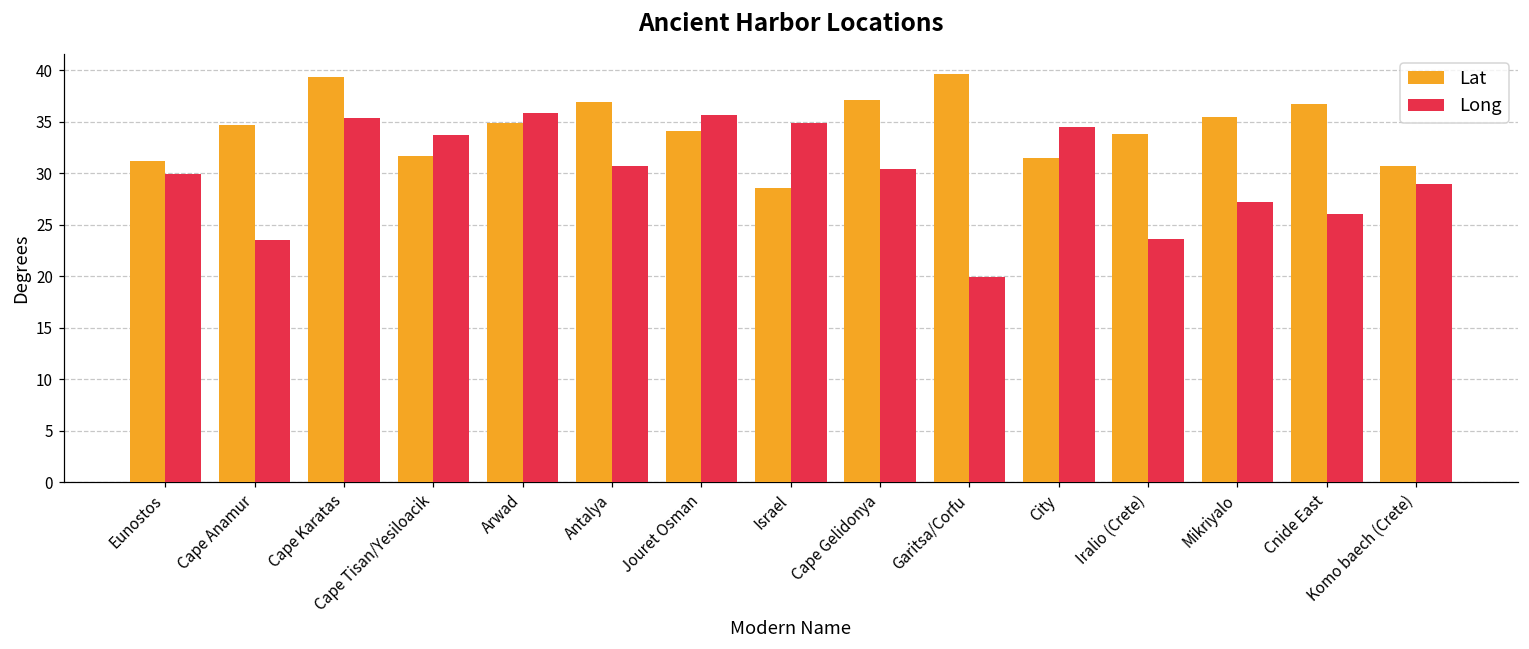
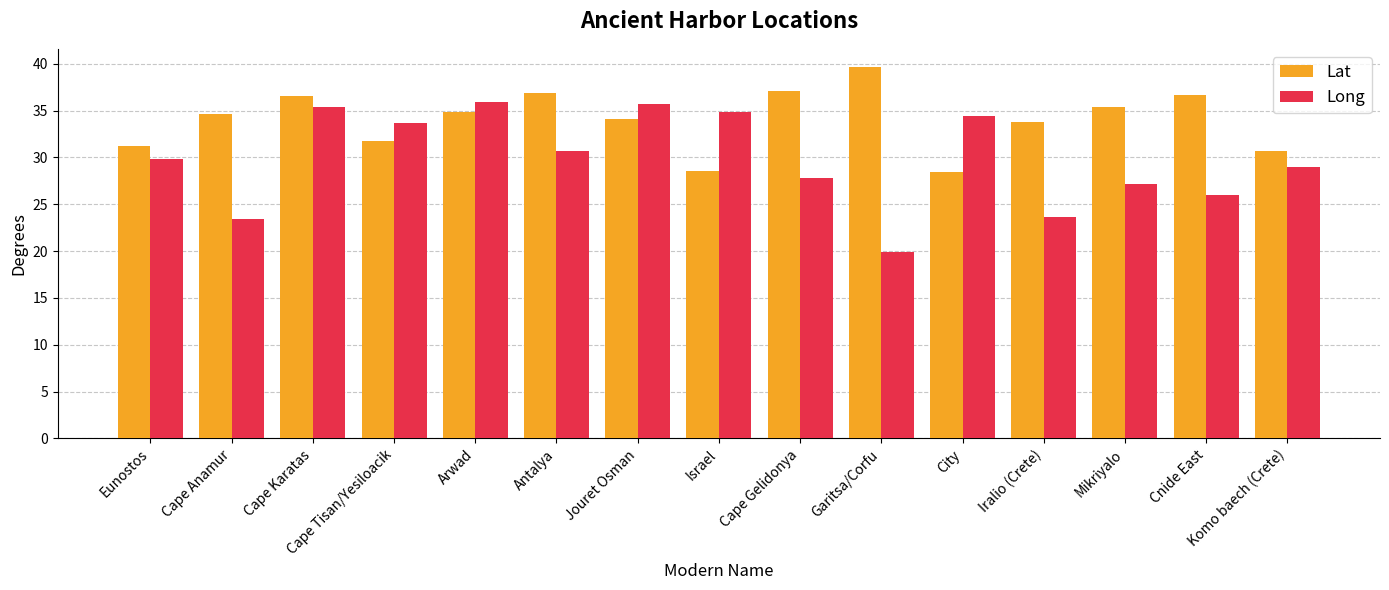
  {
    "Lat": {
      "Eunostos": 31,
      "Cape Anamur": 35,
-     "Cape Karatas": 39,
+     "Cape Karatas": 37,
      "Cape Tisan/Yesiloacik": 32,
      "Arwad": 35,
      "Antalya": 37,
      "Jouret Osman": 34,
      "Israel": 29,
      "Cape Gelidonya": 37,
      "Garitsa/Corfu": 40,
-     "City": 32,
+     "City": 28,
      "Iralio (Crete)": 34,
      "Mikriyalo": 35,
      "Cnide East": 37,
      "Komo baech (Crete)": 31
    },
    "Long": {
      "Eunostos": 30,
      "Cape Anamur": 23,
      "Cape Karatas": 35,
      "Cape Tisan/Yesiloacik": 34,
      "Arwad": 36,
      "Antalya": 31,
      "Jouret Osman": 36,
      "Israel": 35,
-     "Cape Gelidonya": 30,
+     "Cape Gelidonya": 28,
      "Garitsa/Corfu": 20,
      "City": 34,
      "Iralio (Crete)": 24,
      "Mikriyalo": 27,
      "Cnide East": 26,
      "Komo baech (Crete)": 29
    }
  }
